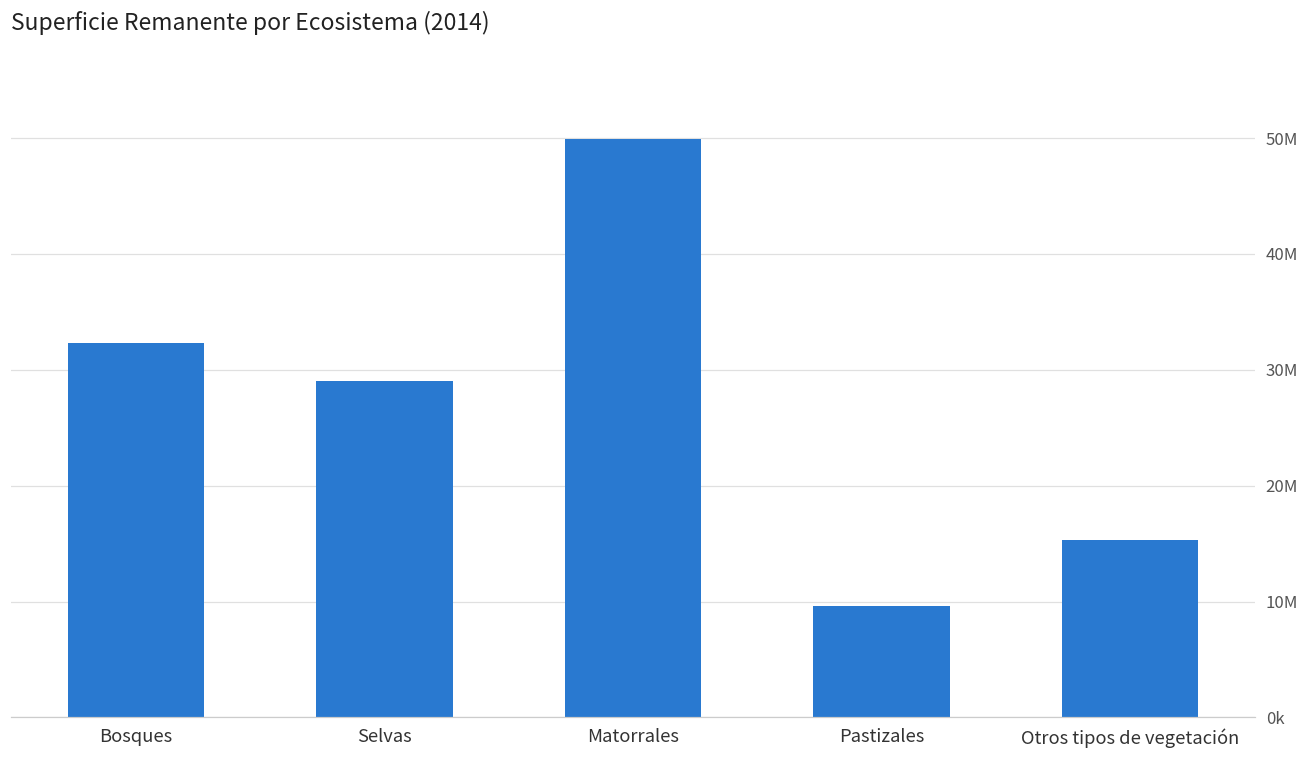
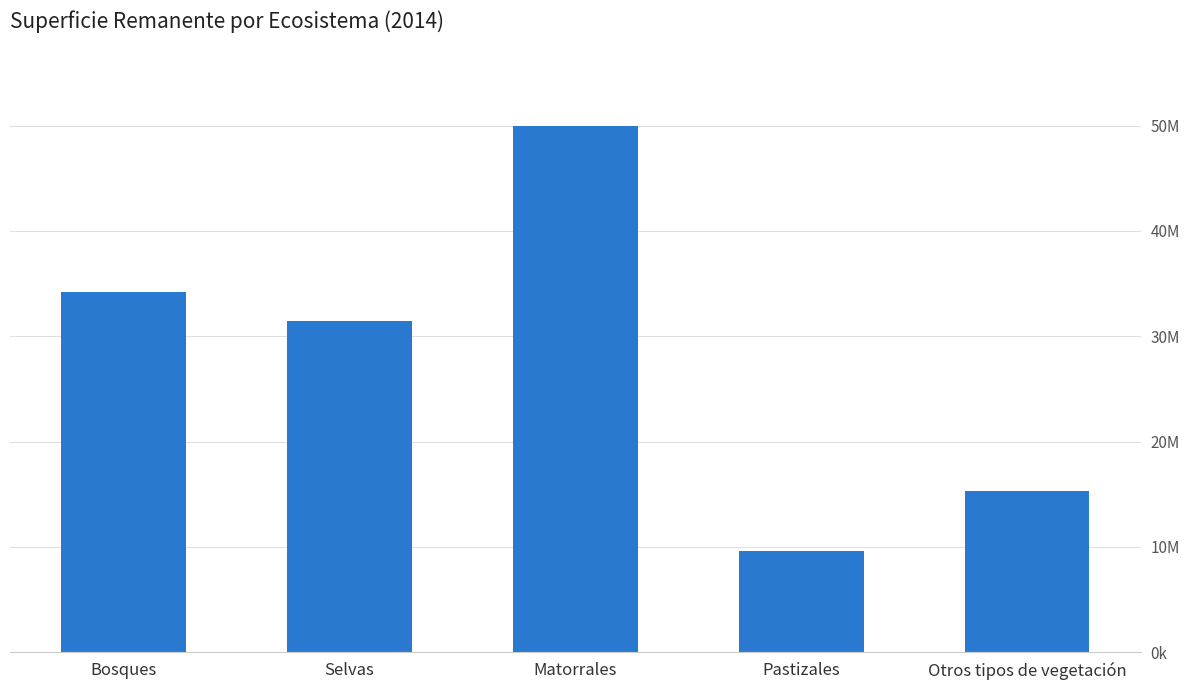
  {
-   "Bosques": 32400000,
-   "Selvas": 29000000,
+   "Bosques": 34200000,
+   "Selvas": 31400000,
    "Matorrales": 50000000,
    "Pastizales": 9600000,
    "Otros tipos de vegetación": 15300000
  }
